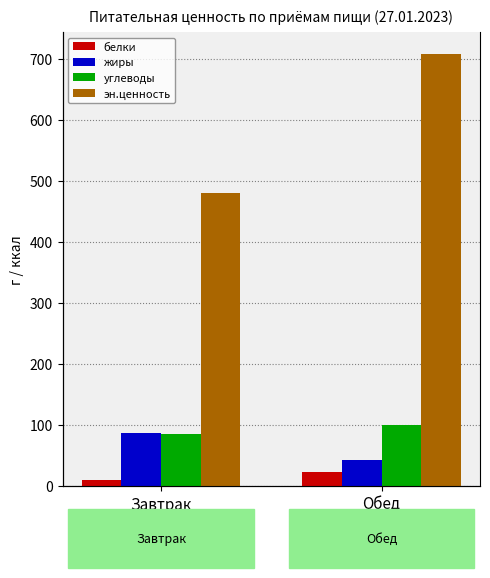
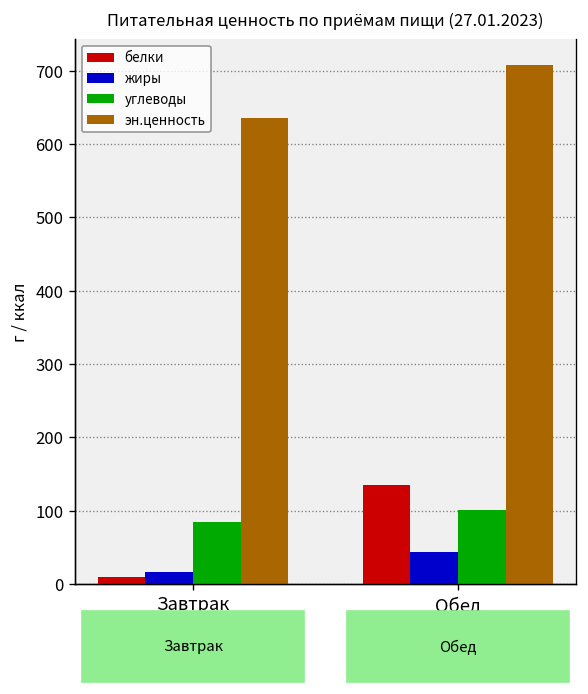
  {
    "белки": {
      "Завтрак": 10,
-     "Обед": 20
+     "Обед": 140
    },
    "жиры": {
-     "Завтрак": 90,
+     "Завтрак": 20,
      "Обед": 40
    },
    "углеводы": {
      "Завтрак": 80,
      "Обед": 100
    },
    "эн.ценность": {
-     "Завтрак": 480,
+     "Завтрак": 630,
      "Обед": 710
    }
  }
